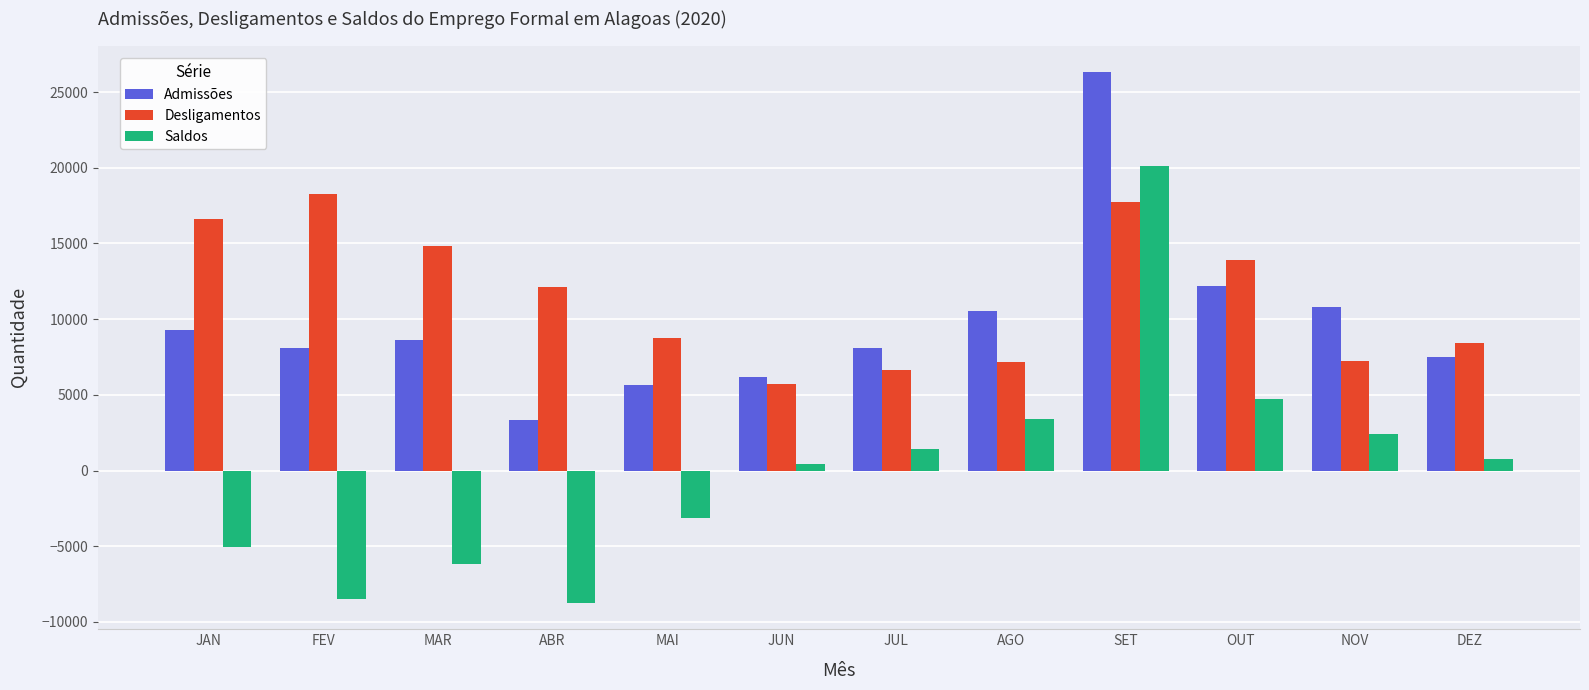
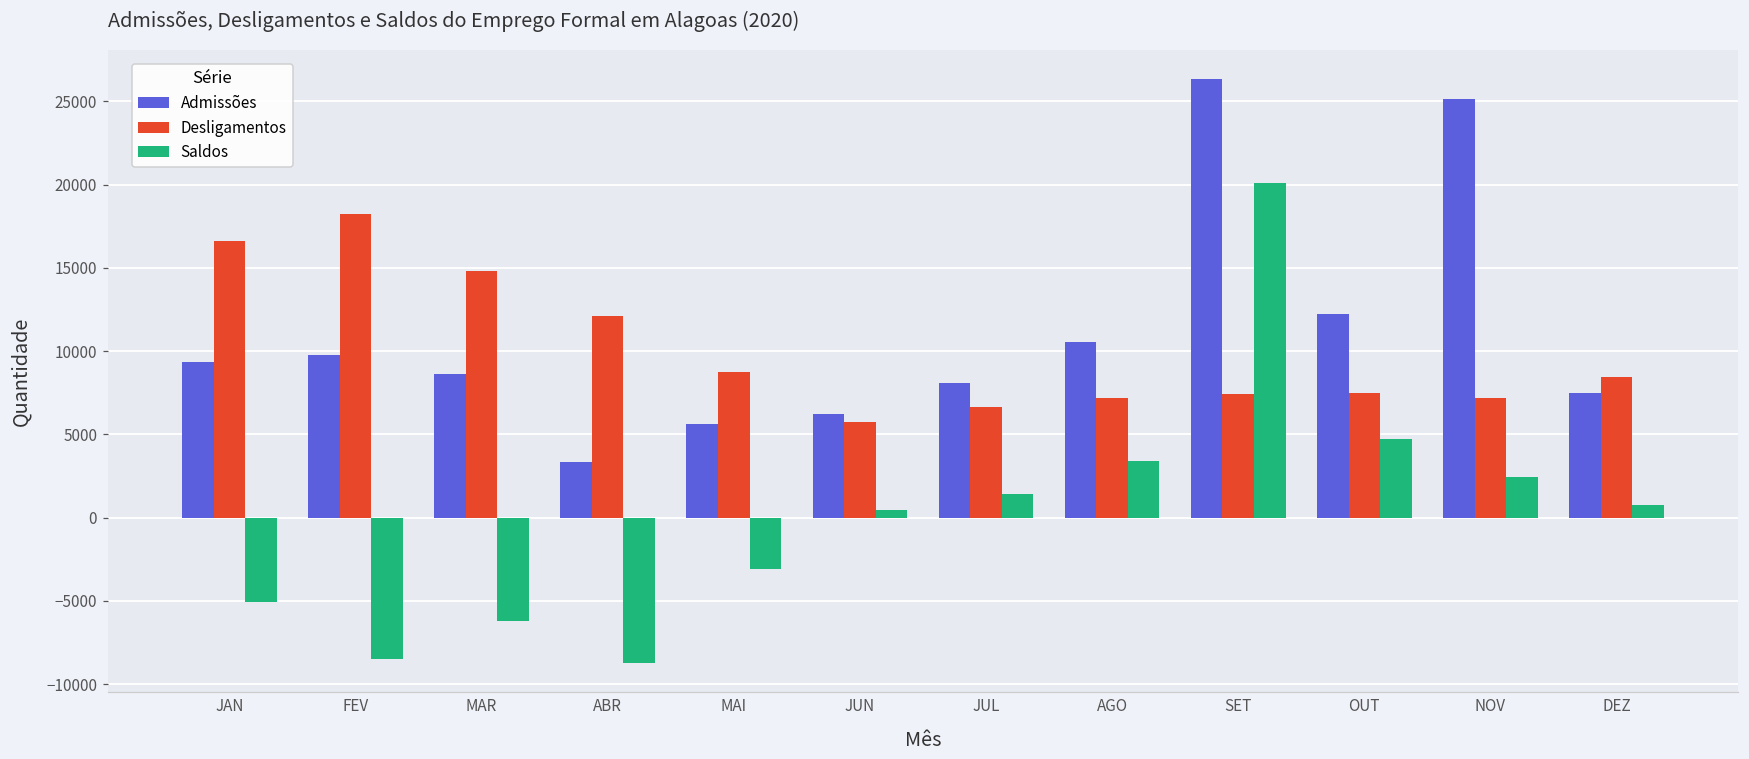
  {
    "Admissões": {
      "JAN": 9300,
-     "FEV": 8100,
+     "FEV": 9700,
      "MAR": 8600,
      "ABR": 3400,
      "MAI": 5700,
      "JUN": 6200,
      "JUL": 8100,
      "AGO": 10500,
      "SET": 26300,
      "OUT": 12200,
-     "NOV": 10800,
+     "NOV": 25200,
      "DEZ": 7500
    },
    "Desligamentos": {
      "JAN": 16600,
      "FEV": 18200,
      "MAR": 14800,
      "ABR": 12100,
      "MAI": 8800,
      "JUN": 5700,
      "JUL": 6700,
      "AGO": 7200,
-     "SET": 17800,
-     "OUT": 13900,
+     "SET": 7400,
+     "OUT": 7500,
      "NOV": 7200,
      "DEZ": 8400
    },
    "Saldos": {
      "JAN": -5000,
      "FEV": -8500,
      "MAR": -6200,
      "ABR": -8700,
      "MAI": -3100,
      "JUN": 500,
      "JUL": 1400,
      "AGO": 3400,
      "SET": 20100,
      "OUT": 4700,
      "NOV": 2400,
      "DEZ": 800
    }
  }
